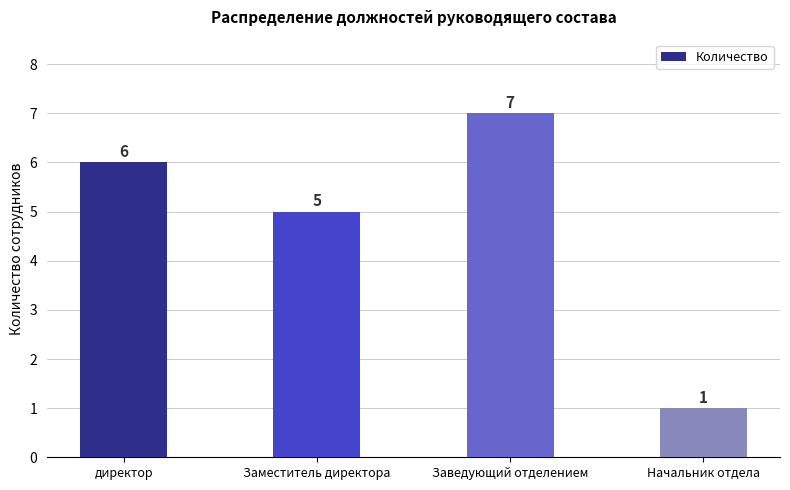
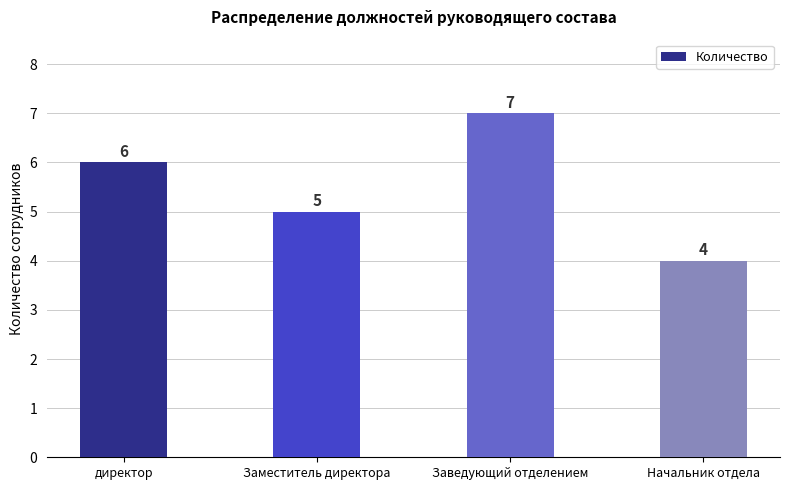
  {
    "директор": 6,
    "Заместитель директора": 5,
    "Заведующий отделением": 7,
-   "Начальник отдела": 1
+   "Начальник отдела": 4
  }
